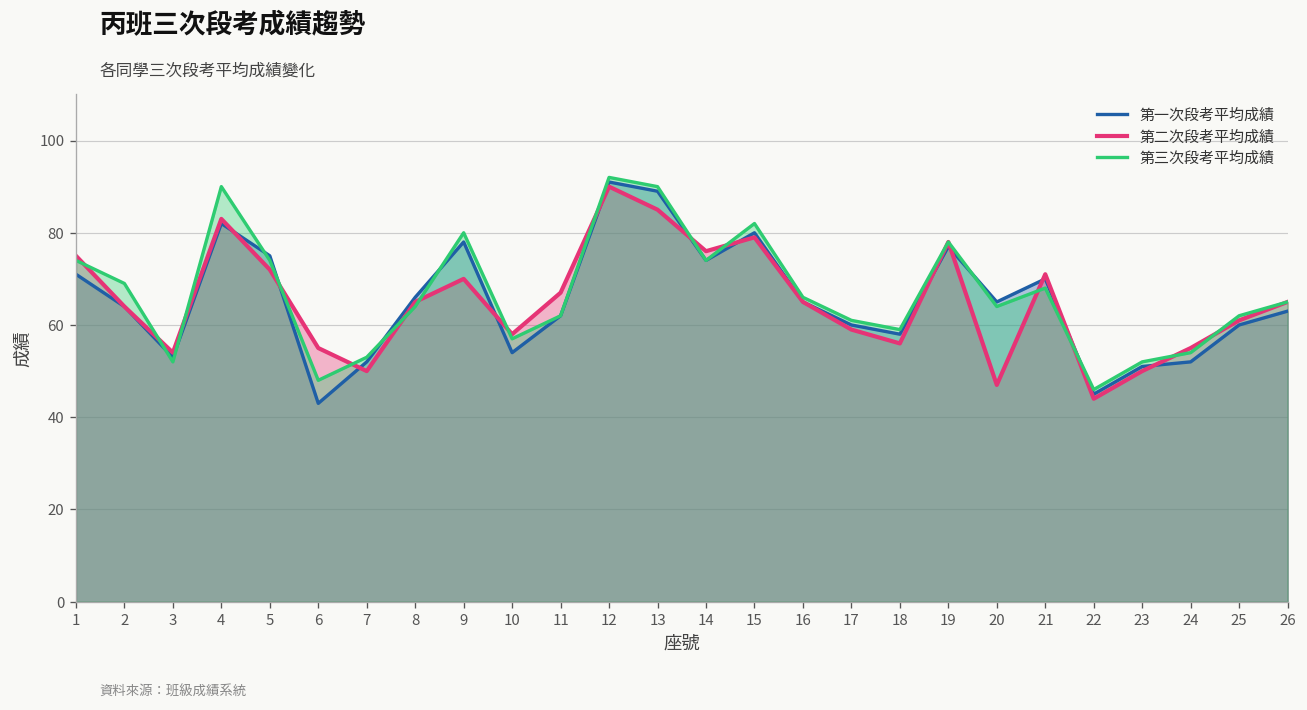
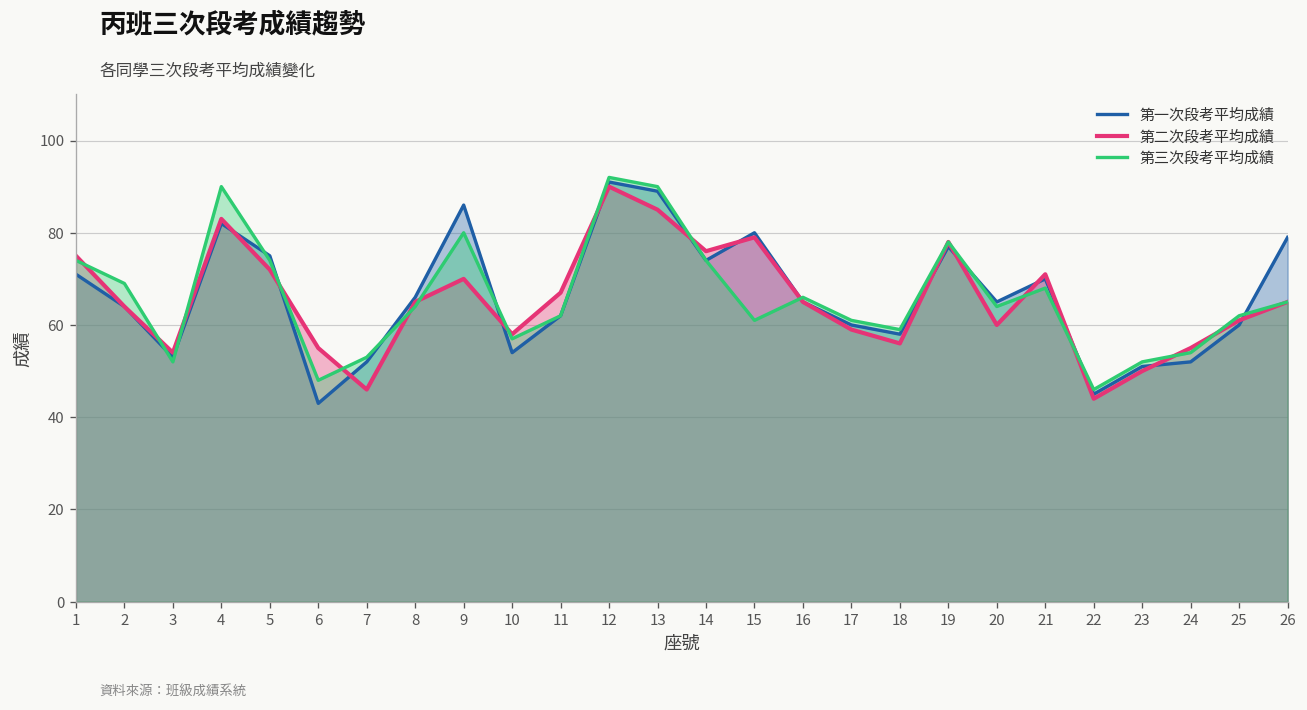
  {
    "第一次段考平均成績": {
      "1": 71,
      "3": 53,
      "4": 82,
      "5": 75,
      "6": 43,
      "7": 52,
      "8": 66,
-     "9": 78,
+     "9": 86,
      "10": 54,
      "12": 91,
      "13": 89,
      "15": 80,
      "17": 60,
      "18": 58,
      "19": 77,
      "20": 65,
      "21": 70,
      "22": 45,
      "23": 51,
      "24": 52,
      "25": 60,
-     "26": 63
+     "26": 79
    },
    "第二次段考平均成績": {
      "1": 75,
      "3": 54,
      "4": 83,
      "5": 72,
      "6": 55,
-     "7": 50,
+     "7": 46,
      "8": 65,
      "9": 70,
      "10": 58,
      "11": 67,
      "12": 90,
      "13": 85,
      "14": 76,
      "15": 79,
      "17": 59,
      "18": 56,
-     "20": 47,
+     "20": 60,
      "21": 71,
      "22": 44,
      "23": 50,
      "24": 55,
      "25": 61
    },
    "第三次段考平均成績": {
      "1": 74,
      "2": 69,
      "3": 52,
      "4": 90,
      "5": 74,
      "6": 48,
      "7": 53,
      "8": 64,
      "9": 80,
      "10": 57,
      "12": 92,
      "13": 90,
-     "15": 82,
+     "15": 61,
      "16": 66,
      "17": 61,
      "18": 59,
      "20": 64,
      "21": 68,
      "22": 46,
      "23": 52,
      "24": 54,
      "25": 62
    }
  }
